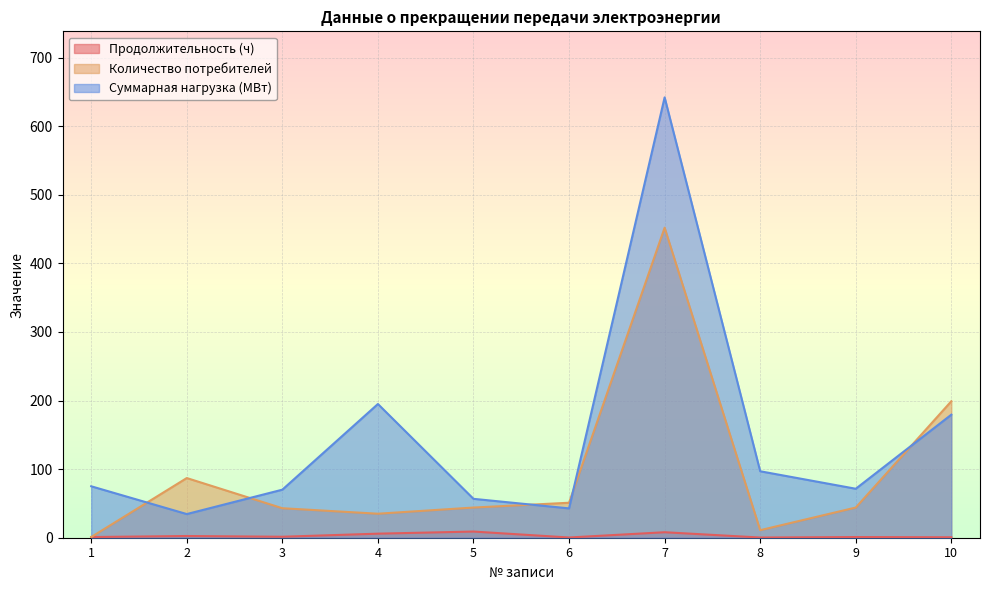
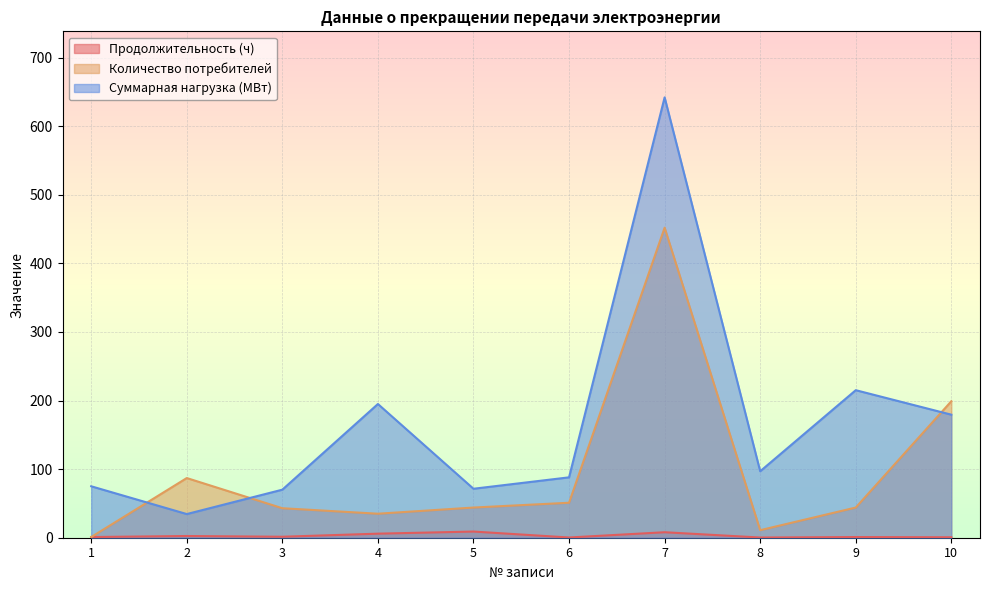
  {
    "Суммарная нагрузка (МВт)": {
      "1": 80,
      "2": 30,
      "3": 70,
      "4": 190,
-     "5": 60,
-     "6": 40,
+     "5": 70,
+     "6": 90,
      "7": 640,
      "8": 100,
-     "9": 70,
+     "9": 220,
      "10": 180
    }
  }
